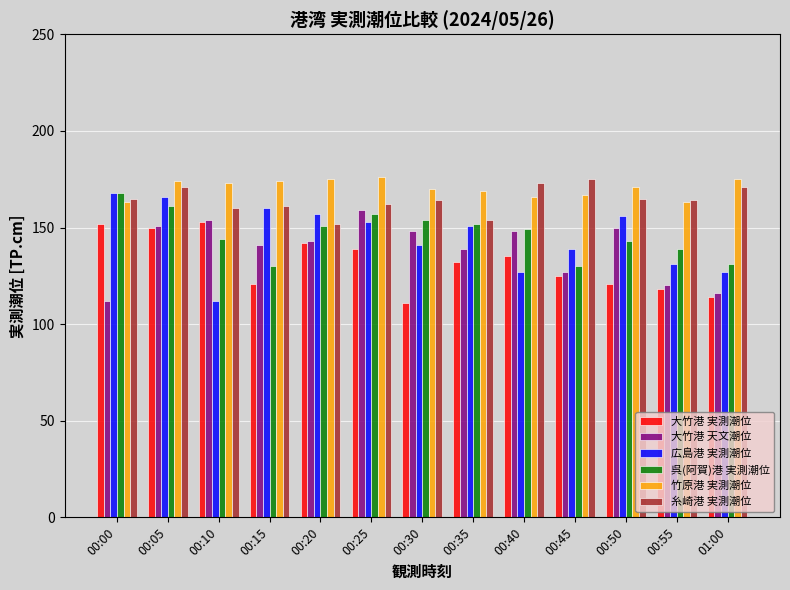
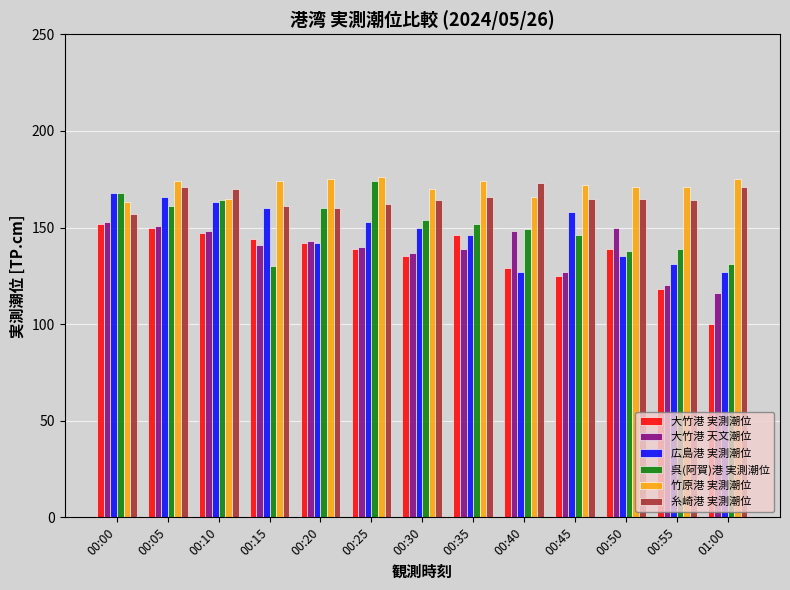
  {
    "大竹港 実測潮位": {
      "00:00": 152,
      "00:05": 150,
-     "00:10": 153,
-     "00:15": 121,
+     "00:10": 147,
+     "00:15": 144,
      "00:20": 142,
      "00:25": 139,
-     "00:30": 111,
-     "00:35": 132,
-     "00:40": 135,
+     "00:30": 135,
+     "00:35": 146,
+     "00:40": 129,
      "00:45": 125,
-     "00:50": 121,
+     "00:50": 139,
      "00:55": 118,
-     "01:00": 114
+     "01:00": 100
    },
    "大竹港 天文潮位": {
-     "00:00": 112,
+     "00:00": 153,
      "00:05": 151,
-     "00:10": 154,
+     "00:10": 148,
      "00:15": 141,
      "00:20": 143,
-     "00:25": 159,
-     "00:30": 148,
+     "00:25": 140,
+     "00:30": 137,
      "00:35": 139,
      "00:40": 148,
      "00:45": 127,
      "00:50": 150,
      "00:55": 120,
      "01:00": 116
    },
    "広島港 実測潮位": {
      "00:00": 168,
      "00:05": 166,
-     "00:10": 112,
+     "00:10": 163,
      "00:15": 160,
-     "00:20": 157,
+     "00:20": 142,
      "00:25": 153,
-     "00:30": 141,
-     "00:35": 151,
+     "00:30": 150,
+     "00:35": 146,
      "00:40": 127,
-     "00:45": 139,
-     "00:50": 156,
+     "00:45": 158,
+     "00:50": 135,
      "00:55": 131,
      "01:00": 127
    },
    "呉(阿賀)港 実測潮位": {
      "00:00": 168,
      "00:05": 161,
-     "00:10": 144,
+     "00:10": 164,
      "00:15": 130,
-     "00:20": 151,
-     "00:25": 157,
+     "00:20": 160,
+     "00:25": 174,
      "00:30": 154,
      "00:35": 152,
      "00:40": 149,
-     "00:45": 130,
-     "00:50": 143,
+     "00:45": 146,
+     "00:50": 138,
      "00:55": 139,
      "01:00": 131
    },
    "竹原港 実測潮位": {
      "00:00": 163,
      "00:05": 174,
-     "00:10": 173,
+     "00:10": 165,
      "00:15": 174,
      "00:20": 175,
      "00:25": 176,
      "00:30": 170,
-     "00:35": 169,
+     "00:35": 174,
      "00:40": 166,
-     "00:45": 167,
+     "00:45": 172,
      "00:50": 171,
-     "00:55": 163,
+     "00:55": 171,
      "01:00": 175
    },
    "糸崎港 実測潮位": {
-     "00:00": 165,
+     "00:00": 157,
      "00:05": 171,
-     "00:10": 160,
+     "00:10": 170,
      "00:15": 161,
-     "00:20": 152,
+     "00:20": 160,
      "00:25": 162,
      "00:30": 164,
-     "00:35": 154,
+     "00:35": 166,
      "00:40": 173,
-     "00:45": 175,
+     "00:45": 165,
      "00:50": 165,
      "00:55": 164,
      "01:00": 171
    }
  }
